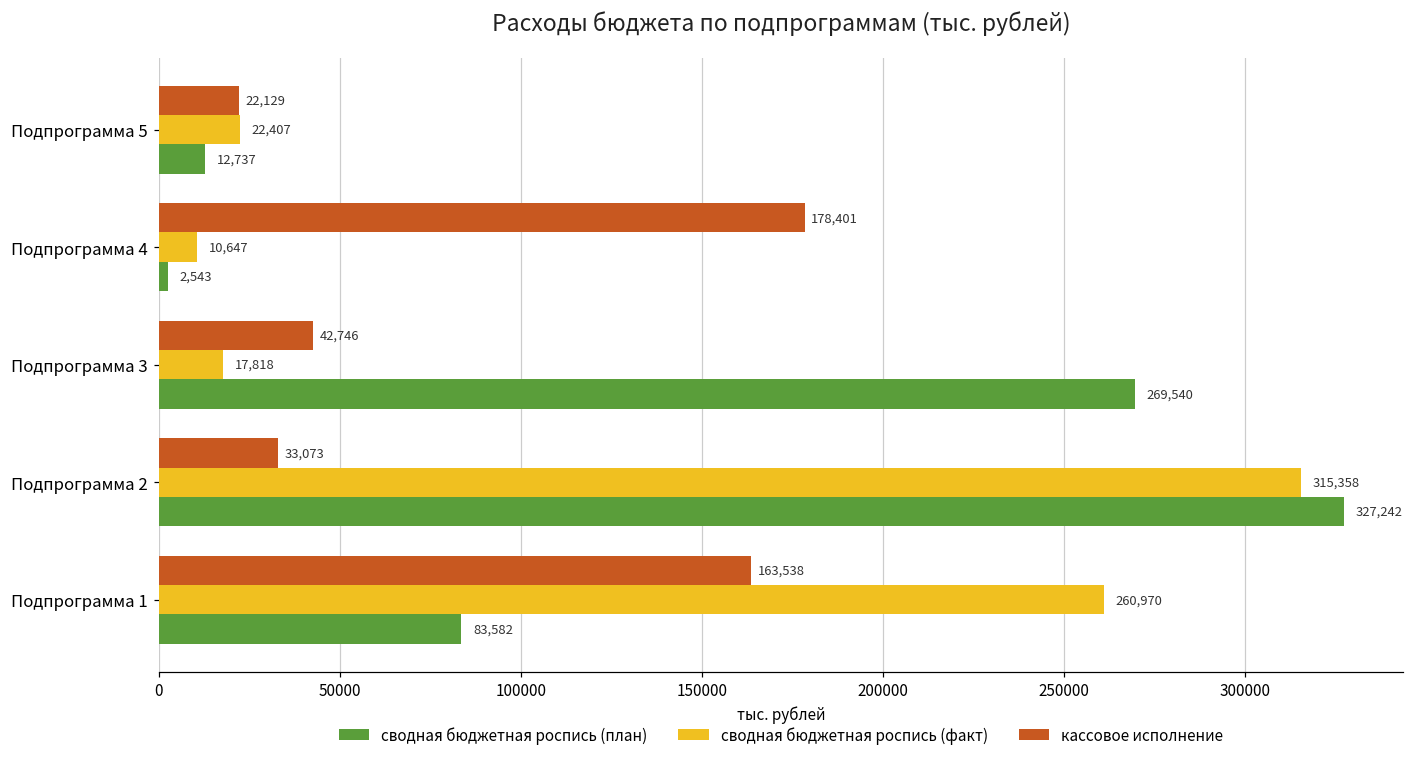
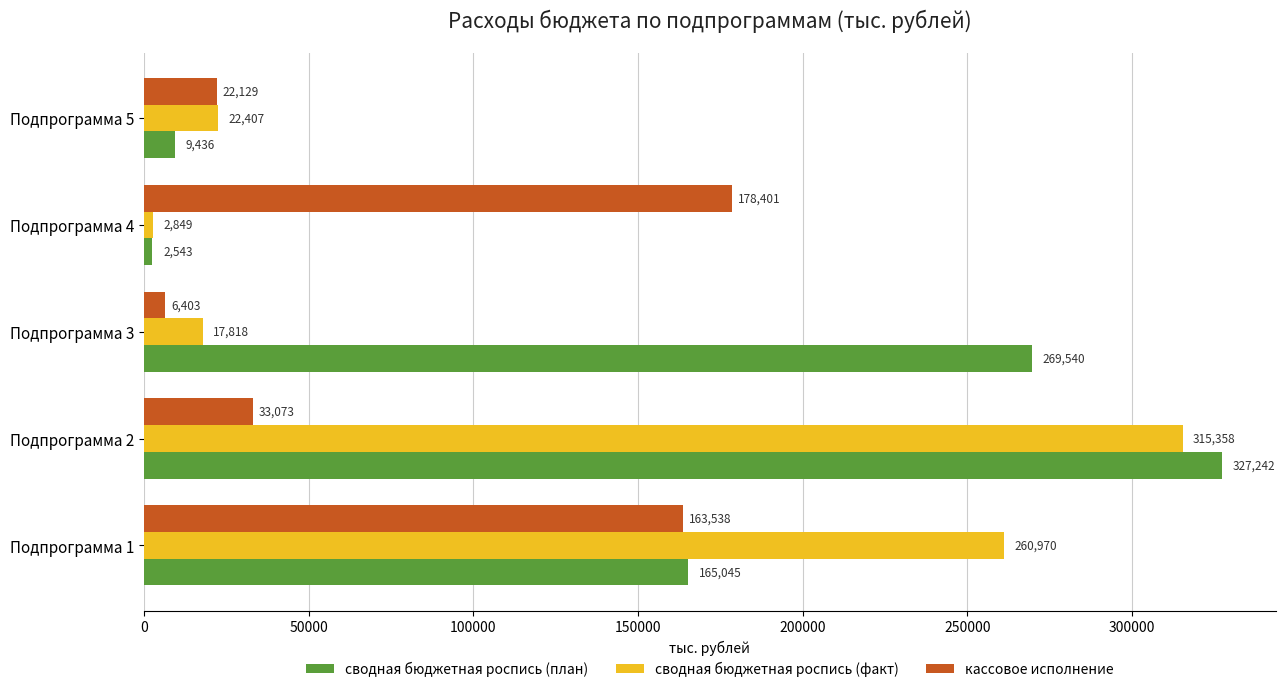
  {
    "сводная бюджетная роспись (план)": {
-     "Подпрограмма 5": "12,737",
+     "Подпрограмма 5": "9,436",
      "Подпрограмма 4": "2,543",
      "Подпрограмма 3": "269,540",
      "Подпрограмма 2": "327,242",
-     "Подпрограмма 1": "83,582"
+     "Подпрограмма 1": "165,045"
    },
    "сводная бюджетная роспись (факт)": {
      "Подпрограмма 5": "22,407",
-     "Подпрограмма 4": "10,647",
+     "Подпрограмма 4": "2,849",
      "Подпрограмма 3": "17,818",
      "Подпрограмма 2": "315,358",
      "Подпрограмма 1": "260,970"
    },
    "кассовое исполнение": {
      "Подпрограмма 5": "22,129",
      "Подпрограмма 4": "178,401",
-     "Подпрограмма 3": "42,746",
+     "Подпрограмма 3": "6,403",
      "Подпрограмма 2": "33,073",
      "Подпрограмма 1": "163,538"
    }
  }
